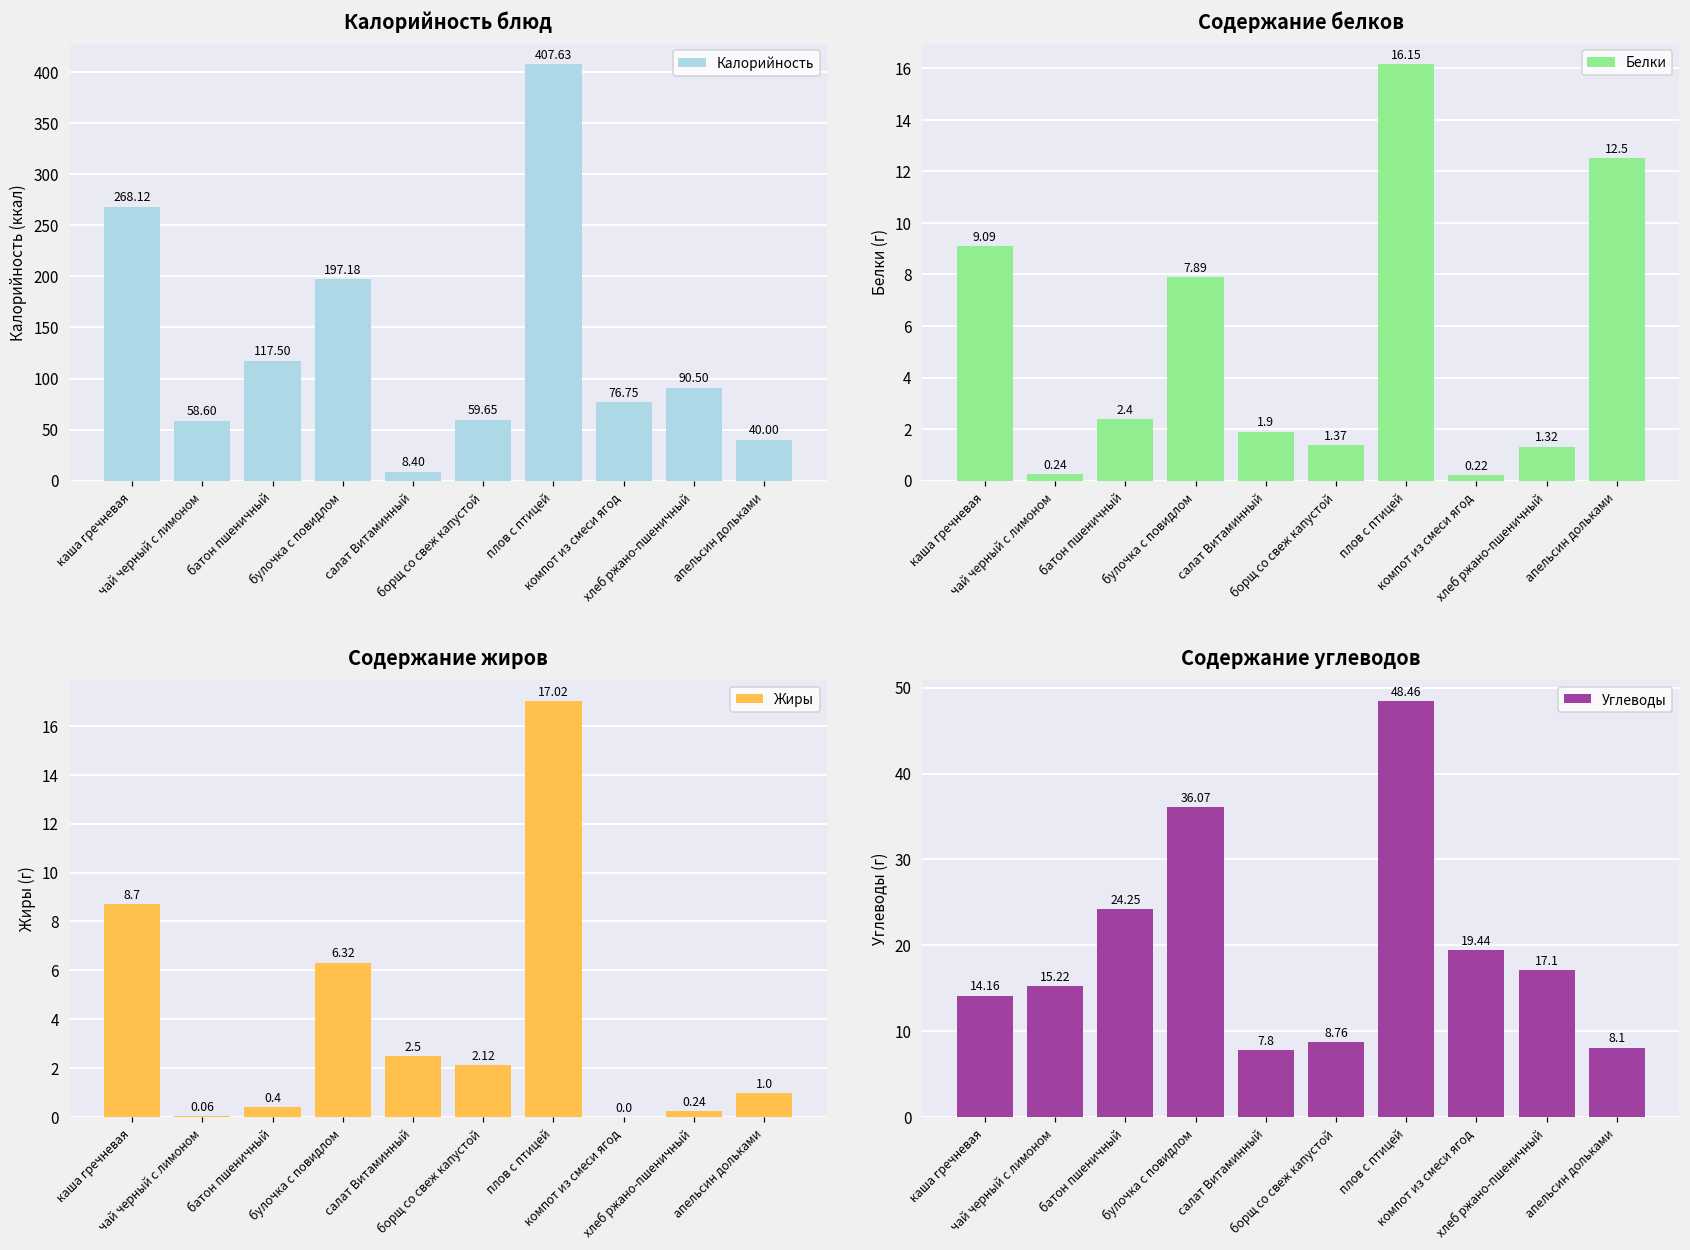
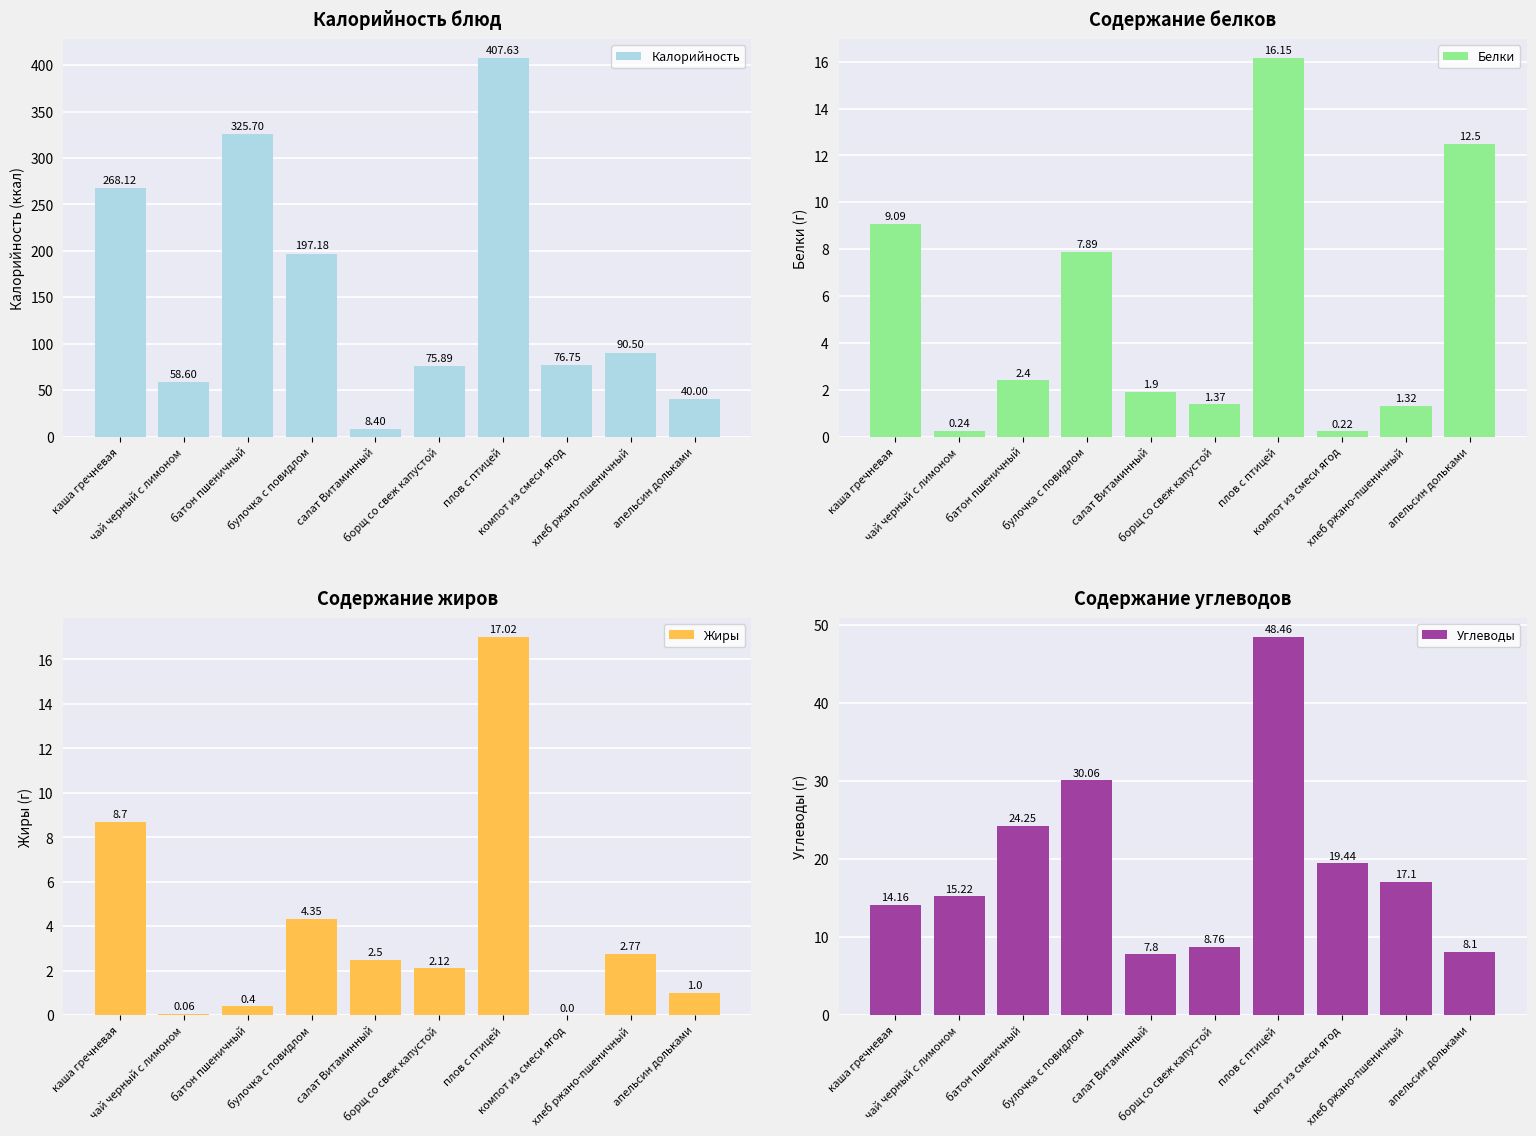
  {
    "Калорийность блюд": {
      "каша гречневая": 268.12,
      "чай черный с лимоном": 58.60,
-     "батон пшеничный": 117.50,
+     "батон пшеничный": 325.70,
      "булочка с повидлом": 197.18,
      "салат Витаминный": 8.40,
-     "борщ со свеж капустой": 59.65,
+     "борщ со свеж капустой": 75.89,
      "плов с птицей": 407.63,
      "компот из смеси ягод": 76.75,
      "хлеб ржано-пшеничный": 90.50,
      "апельсин дольками": 40.00
    },
    "Содержание белков": {
      "каша гречневая": 9.09,
      "чай черный с лимоном": 0.24,
      "батон пшеничный": 2.4,
      "булочка с повидлом": 7.89,
      "салат Витаминный": 1.9,
      "борщ со свеж капустой": 1.37,
      "плов с птицей": 16.15,
      "компот из смеси ягод": 0.22,
      "хлеб ржано-пшеничный": 1.32,
      "апельсин дольками": 12.5
    },
    "Содержание жиров": {
      "каша гречневая": 8.7,
      "чай черный с лимоном": 0.06,
      "батон пшеничный": 0.4,
-     "булочка с повидлом": 6.32,
+     "булочка с повидлом": 4.35,
      "салат Витаминный": 2.5,
      "борщ со свеж капустой": 2.12,
      "плов с птицей": 17.02,
      "компот из смеси ягод": 0.0,
-     "хлеб ржано-пшеничный": 0.24,
+     "хлеб ржано-пшеничный": 2.77,
      "апельсин дольками": 1.0
    },
    "Содержание углеводов": {
      "каша гречневая": 14.16,
      "чай черный с лимоном": 15.22,
      "батон пшеничный": 24.25,
-     "булочка с повидлом": 36.07,
+     "булочка с повидлом": 30.06,
      "салат Витаминный": 7.8,
      "борщ со свеж капустой": 8.76,
      "плов с птицей": 48.46,
      "компот из смеси ягод": 19.44,
      "хлеб ржано-пшеничный": 17.1,
      "апельсин дольками": 8.1
    }
  }
